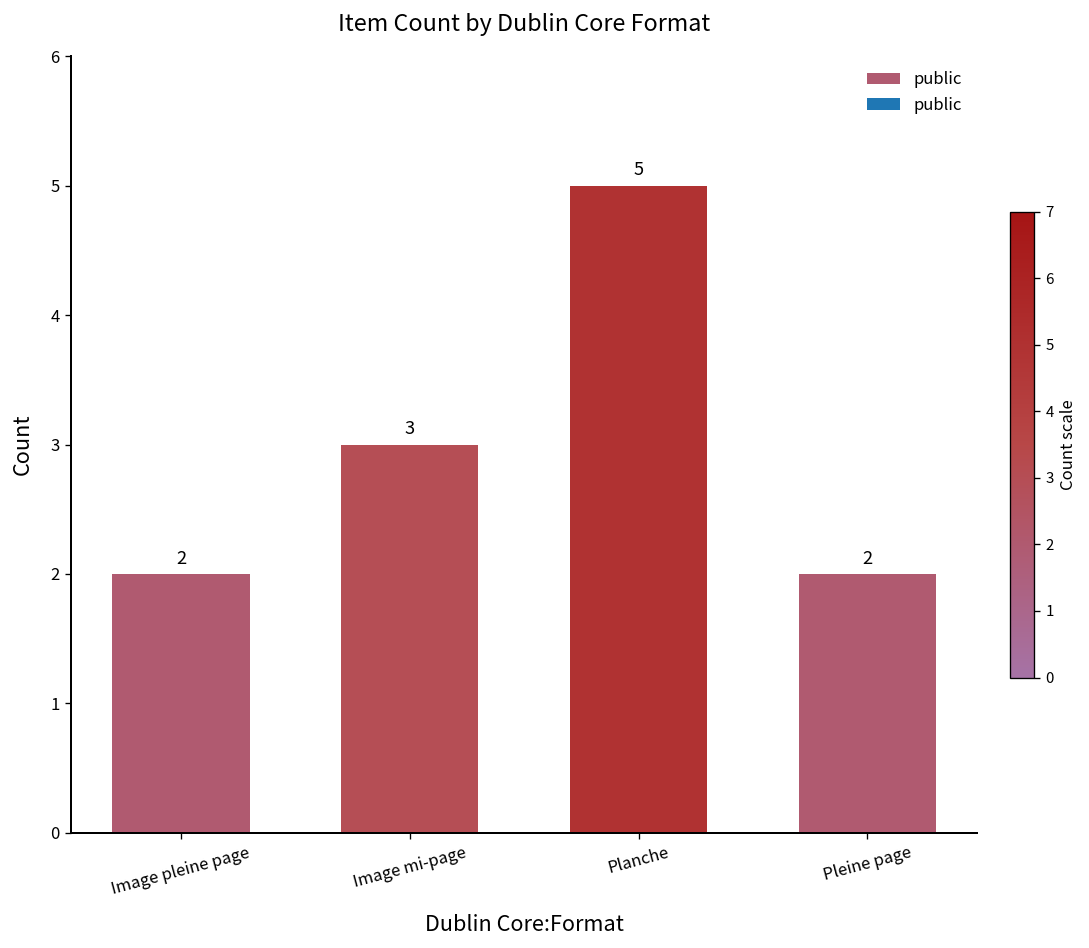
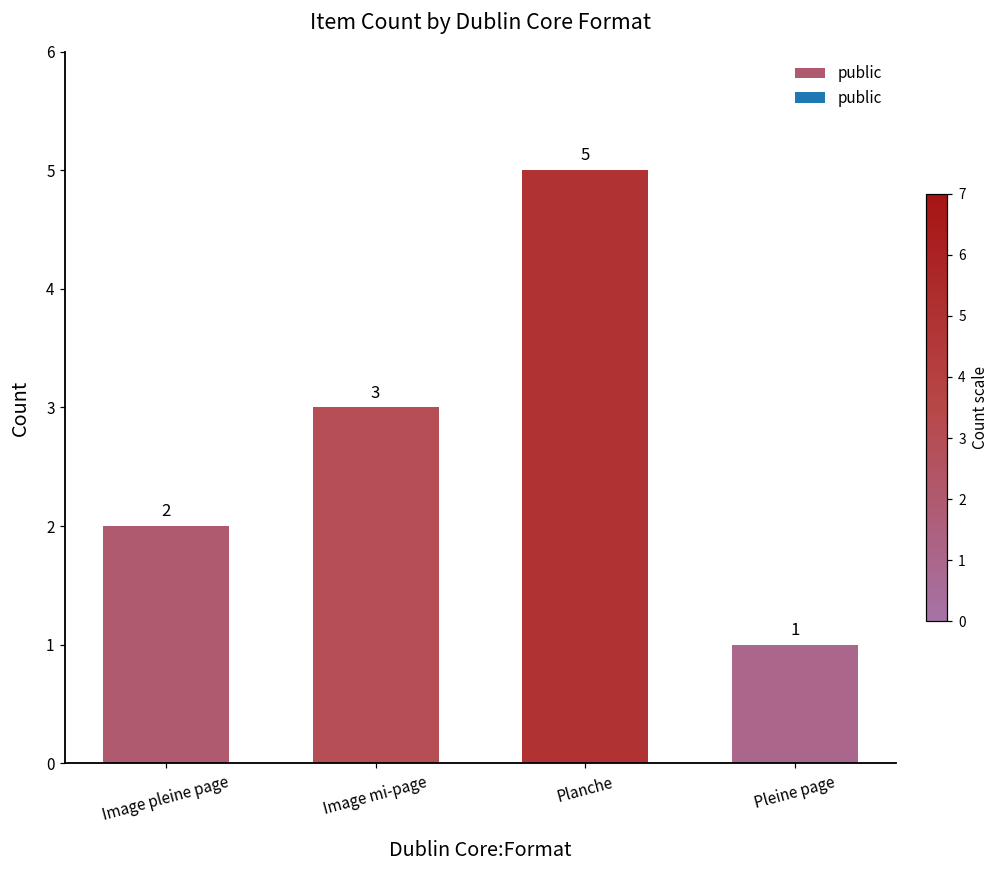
  {
    "Image pleine page": 2,
    "Image mi-page": 3,
    "Planche": 5,
-   "Pleine page": 2
+   "Pleine page": 1
  }
